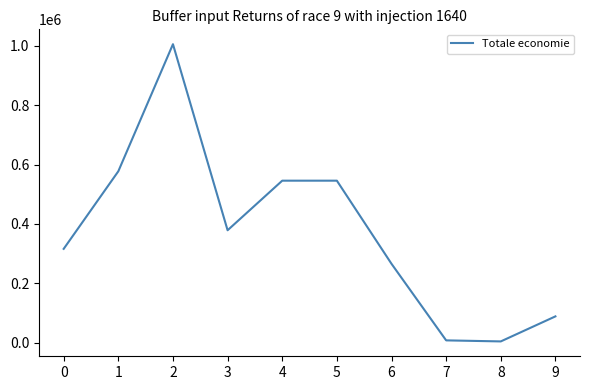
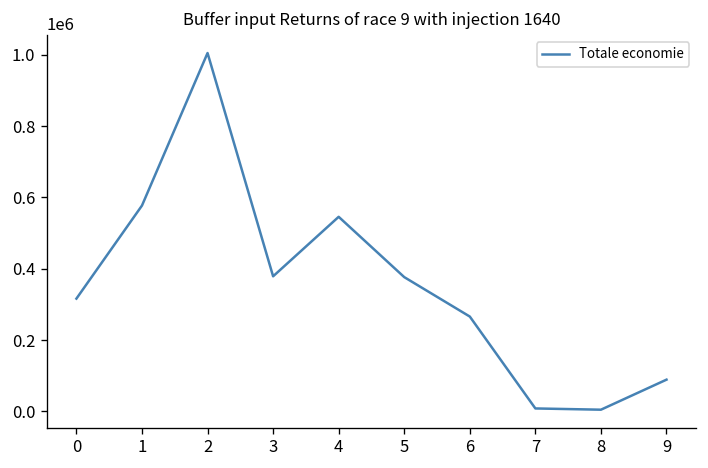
  {
    "0": 320000,
    "1": 580000,
    "2": 1010000,
    "3": 380000,
    "4": 550000,
-   "5": 550000,
+   "5": 380000,
    "6": 270000,
    "7": 10000,
    "8": 0,
    "9": 90000
  }
